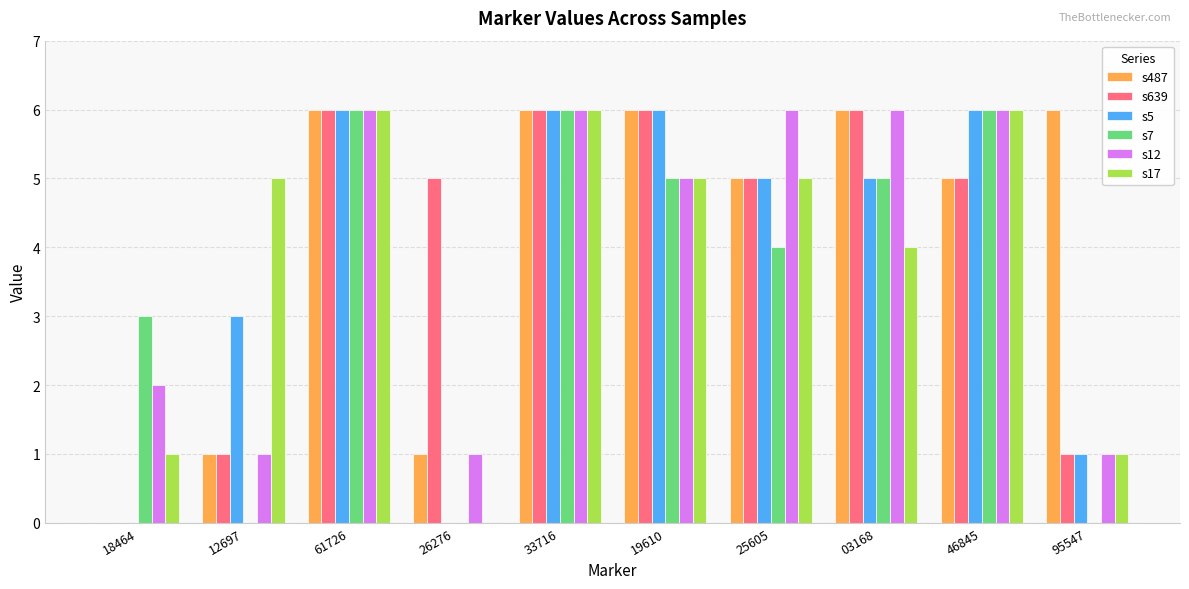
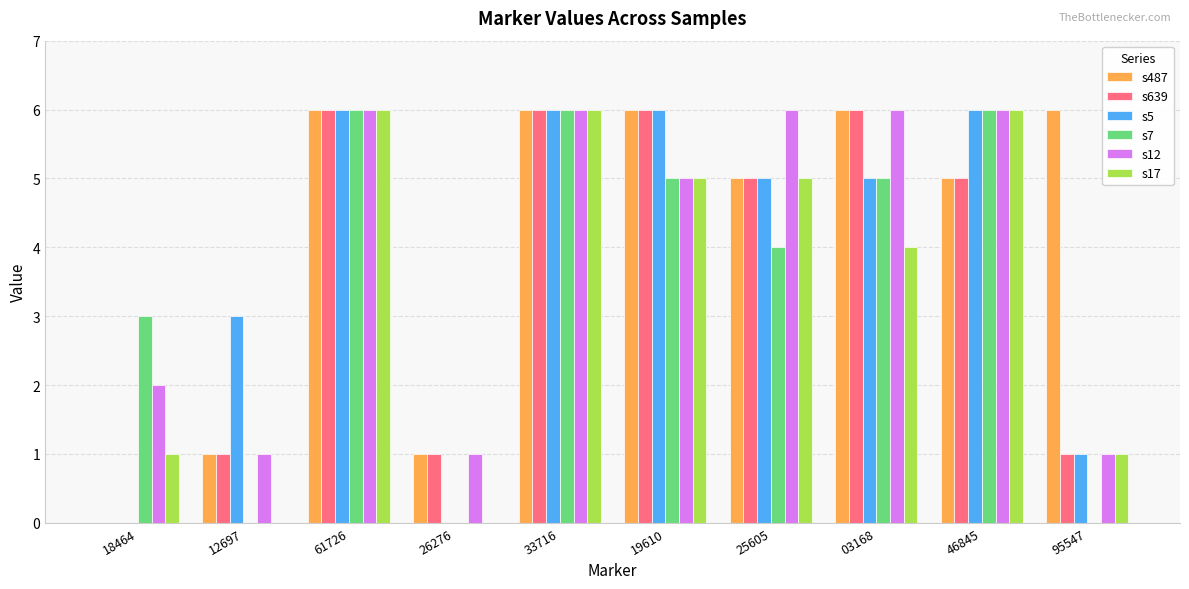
  {
    "s487": {
      "18464": 0,
      "12697": 1,
      "61726": 6,
      "26276": 1,
      "33716": 6,
      "19610": 6,
      "25605": 5,
      "03168": 6,
      "46845": 5,
      "95547": 6
    },
    "s639": {
      "18464": 0,
      "12697": 1,
      "61726": 6,
-     "26276": 5,
+     "26276": 1,
      "33716": 6,
      "19610": 6,
      "25605": 5,
      "03168": 6,
      "46845": 5,
      "95547": 1
    },
    "s5": {
      "18464": 0,
      "12697": 3,
      "61726": 6,
      "26276": 0,
      "33716": 6,
      "19610": 6,
      "25605": 5,
      "03168": 5,
      "46845": 6,
      "95547": 1
    },
    "s7": {
      "18464": 3,
      "12697": 0,
      "61726": 6,
      "26276": 0,
      "33716": 6,
      "19610": 5,
      "25605": 4,
      "03168": 5,
      "46845": 6,
      "95547": 0
    },
    "s12": {
      "18464": 2,
      "12697": 1,
      "61726": 6,
      "26276": 1,
      "33716": 6,
      "19610": 5,
      "25605": 6,
      "03168": 6,
      "46845": 6,
      "95547": 1
    },
    "s17": {
      "18464": 1,
-     "12697": 5,
+     "12697": 0,
      "61726": 6,
      "26276": 0,
      "33716": 6,
      "19610": 5,
      "25605": 5,
      "03168": 4,
      "46845": 6,
      "95547": 1
    }
  }
